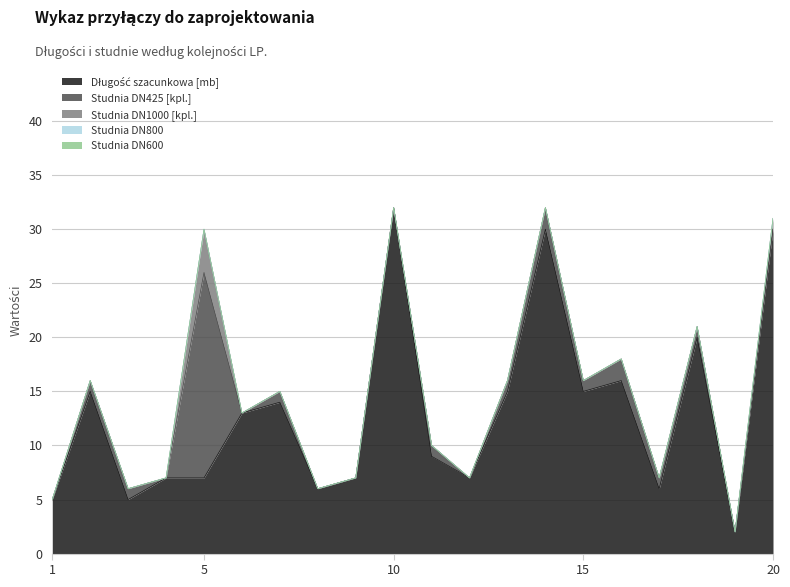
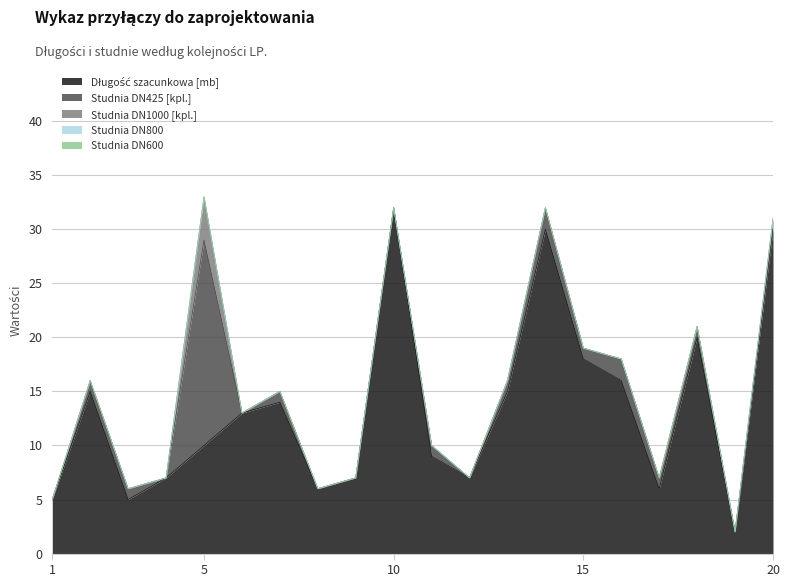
  {
    "Długość szacunkowa [mb]": {
-     "5": 7,
-     "15": 15
+     "5": 10,
+     "15": 18
    },
    "Studnia DN425 [kpl.]": {
      "5": 19
    }
  }
